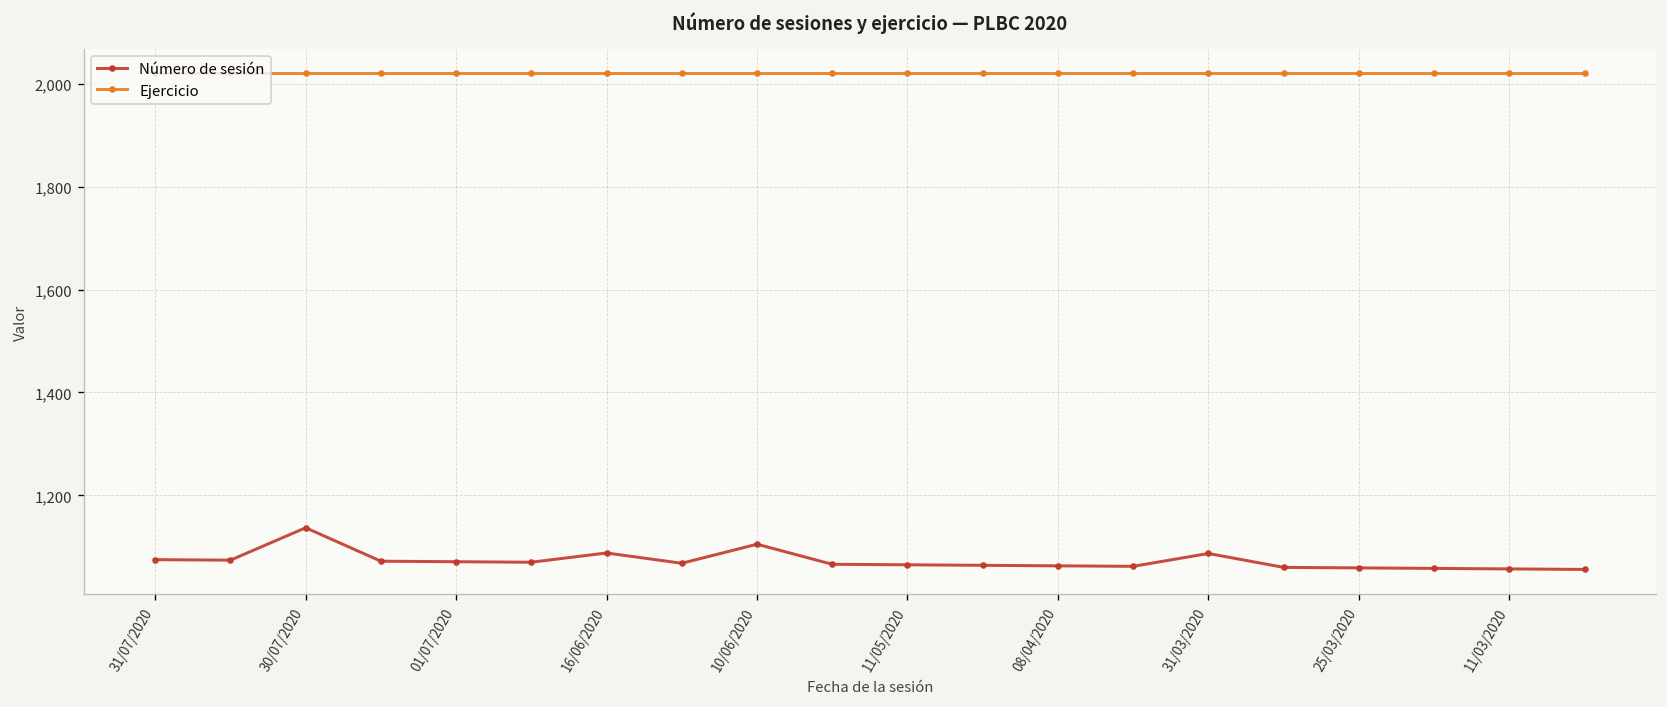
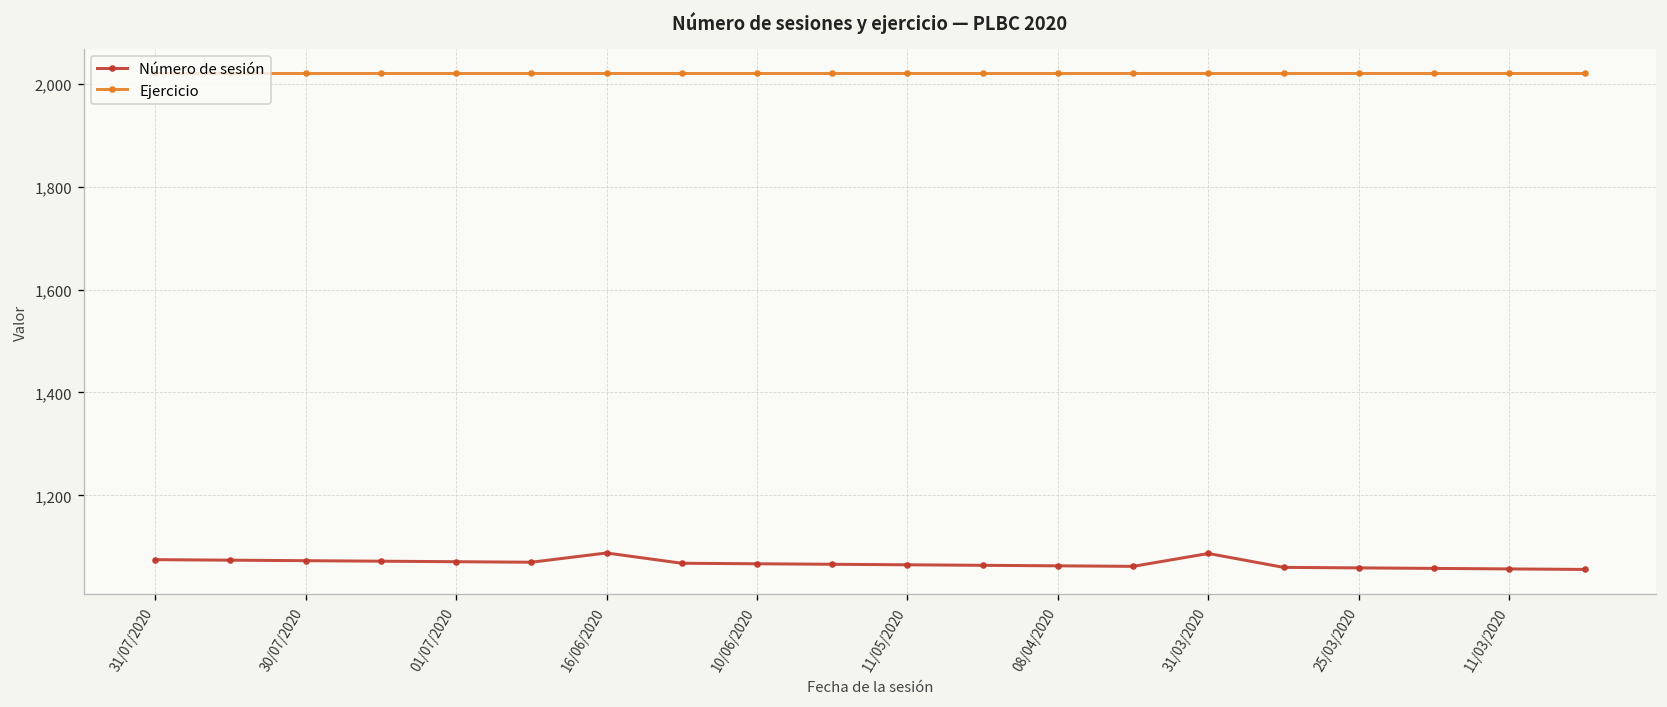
  {
    "Número de sesión": {
-     "30/07/2020": "1,140",
+     "30/07/2020": "1,070",
      "01/07/2020": "1,070",
      "16/06/2020": "1,090",
-     "10/06/2020": "1,110",
+     "10/06/2020": "1,070",
      "11/05/2020": "1,070",
      "31/03/2020": "1,090",
      "11/03/2020": "1,060"
    },
    "Ejercicio": {
      "30/07/2020": "2,020",
      "01/07/2020": "2,020",
      "16/06/2020": "2,020",
      "10/06/2020": "2,020",
      "11/05/2020": "2,020",
      "31/03/2020": "2,020",
      "11/03/2020": "2,020"
    }
  }
